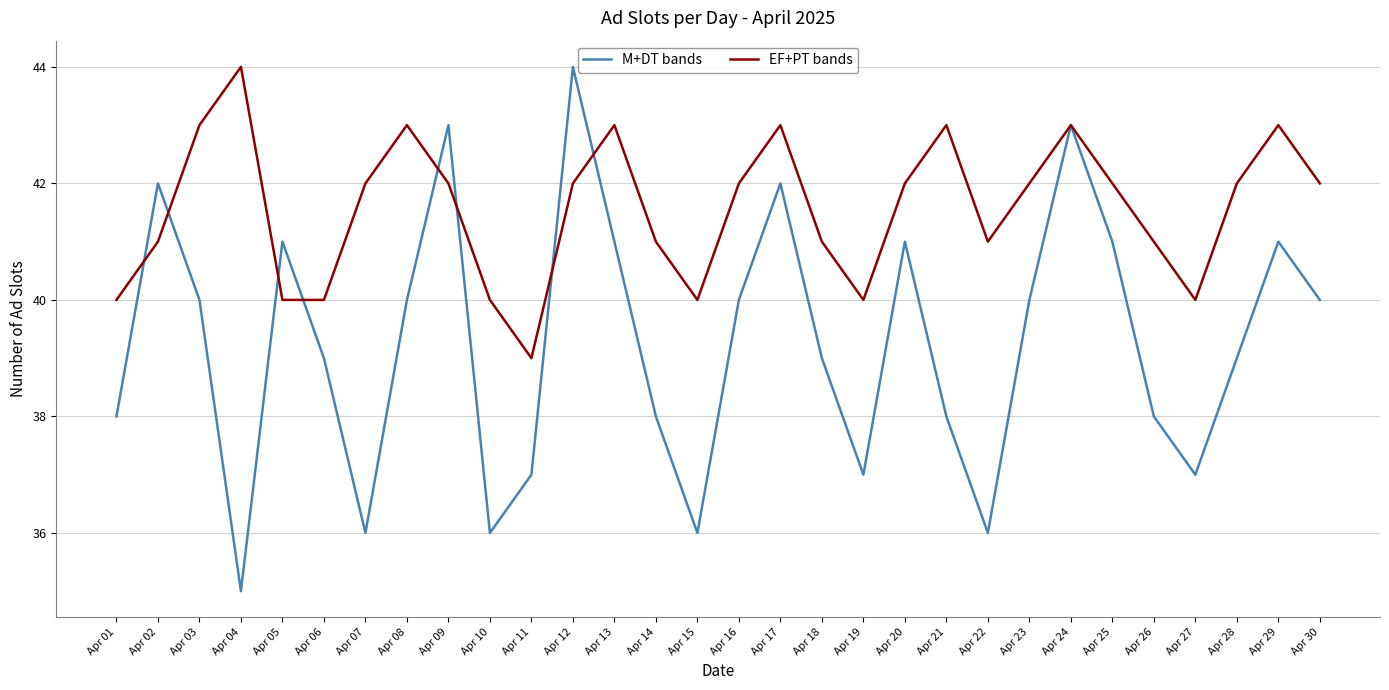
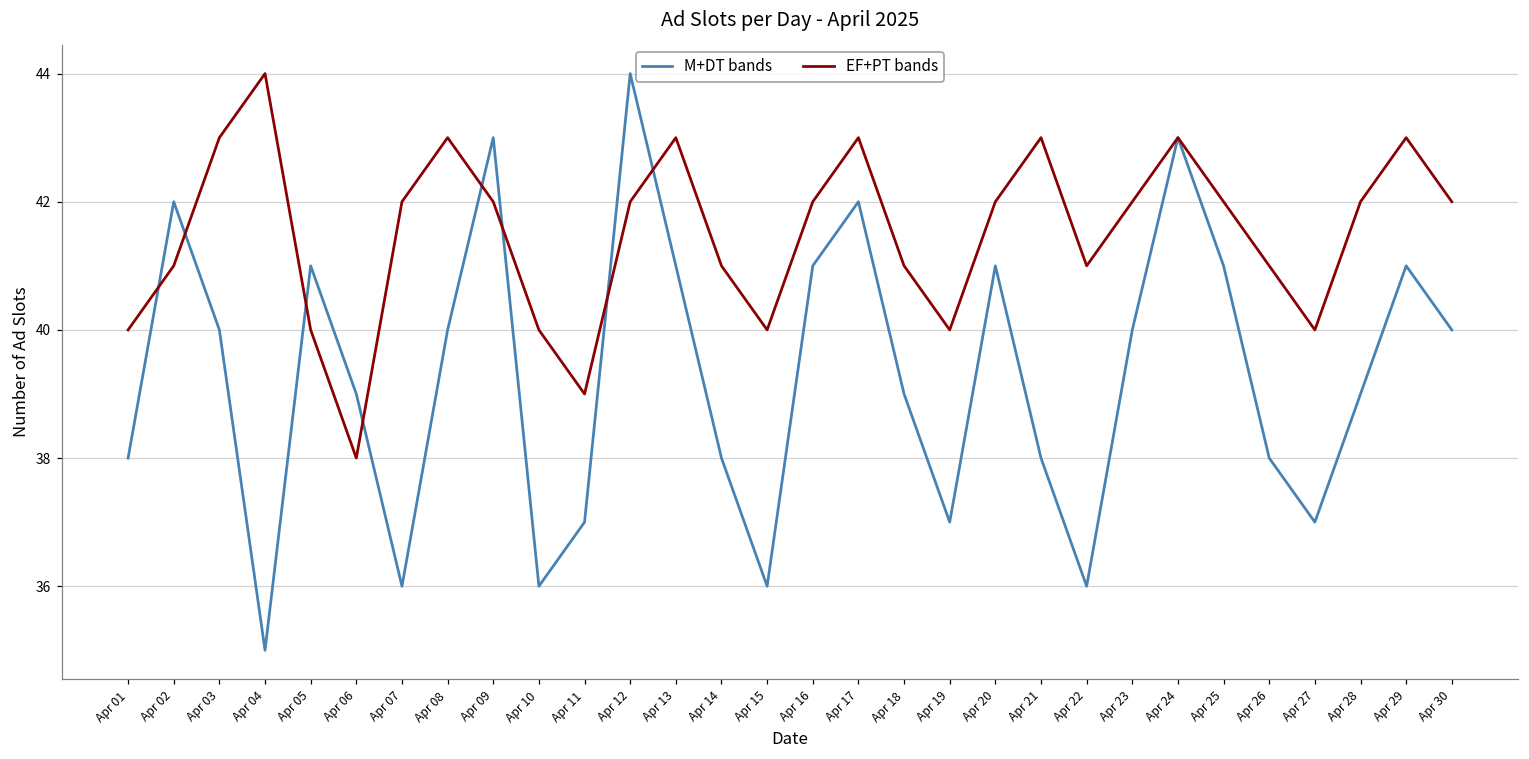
  {
    "M+DT bands": {
      "Apr 01": 38,
      "Apr 02": 42,
      "Apr 03": 40,
      "Apr 04": 35,
      "Apr 05": 41,
      "Apr 06": 39,
      "Apr 07": 36,
      "Apr 08": 40,
      "Apr 09": 43,
      "Apr 10": 36,
      "Apr 11": 37,
      "Apr 12": 44,
      "Apr 13": 41,
      "Apr 14": 38,
      "Apr 15": 36,
-     "Apr 16": 40,
+     "Apr 16": 41,
      "Apr 17": 42,
      "Apr 18": 39,
      "Apr 19": 37,
      "Apr 20": 41,
      "Apr 21": 38,
      "Apr 22": 36,
      "Apr 23": 40,
      "Apr 25": 41,
      "Apr 26": 38,
      "Apr 27": 37,
      "Apr 28": 39,
      "Apr 29": 41,
      "Apr 30": 40
    },
    "EF+PT bands": {
      "Apr 01": 40,
      "Apr 02": 41,
      "Apr 03": 43,
      "Apr 04": 44,
      "Apr 05": 40,
-     "Apr 06": 40,
+     "Apr 06": 38,
      "Apr 07": 42,
      "Apr 08": 43,
      "Apr 09": 42,
      "Apr 10": 40,
      "Apr 11": 39,
      "Apr 12": 42,
      "Apr 13": 43,
      "Apr 14": 41,
      "Apr 15": 40,
      "Apr 16": 42,
      "Apr 17": 43,
      "Apr 18": 41,
      "Apr 19": 40,
      "Apr 20": 42,
      "Apr 21": 43,
      "Apr 22": 41,
      "Apr 23": 42,
      "Apr 25": 42,
      "Apr 26": 41,
      "Apr 27": 40,
      "Apr 28": 42,
      "Apr 29": 43,
      "Apr 30": 42
    }
  }
